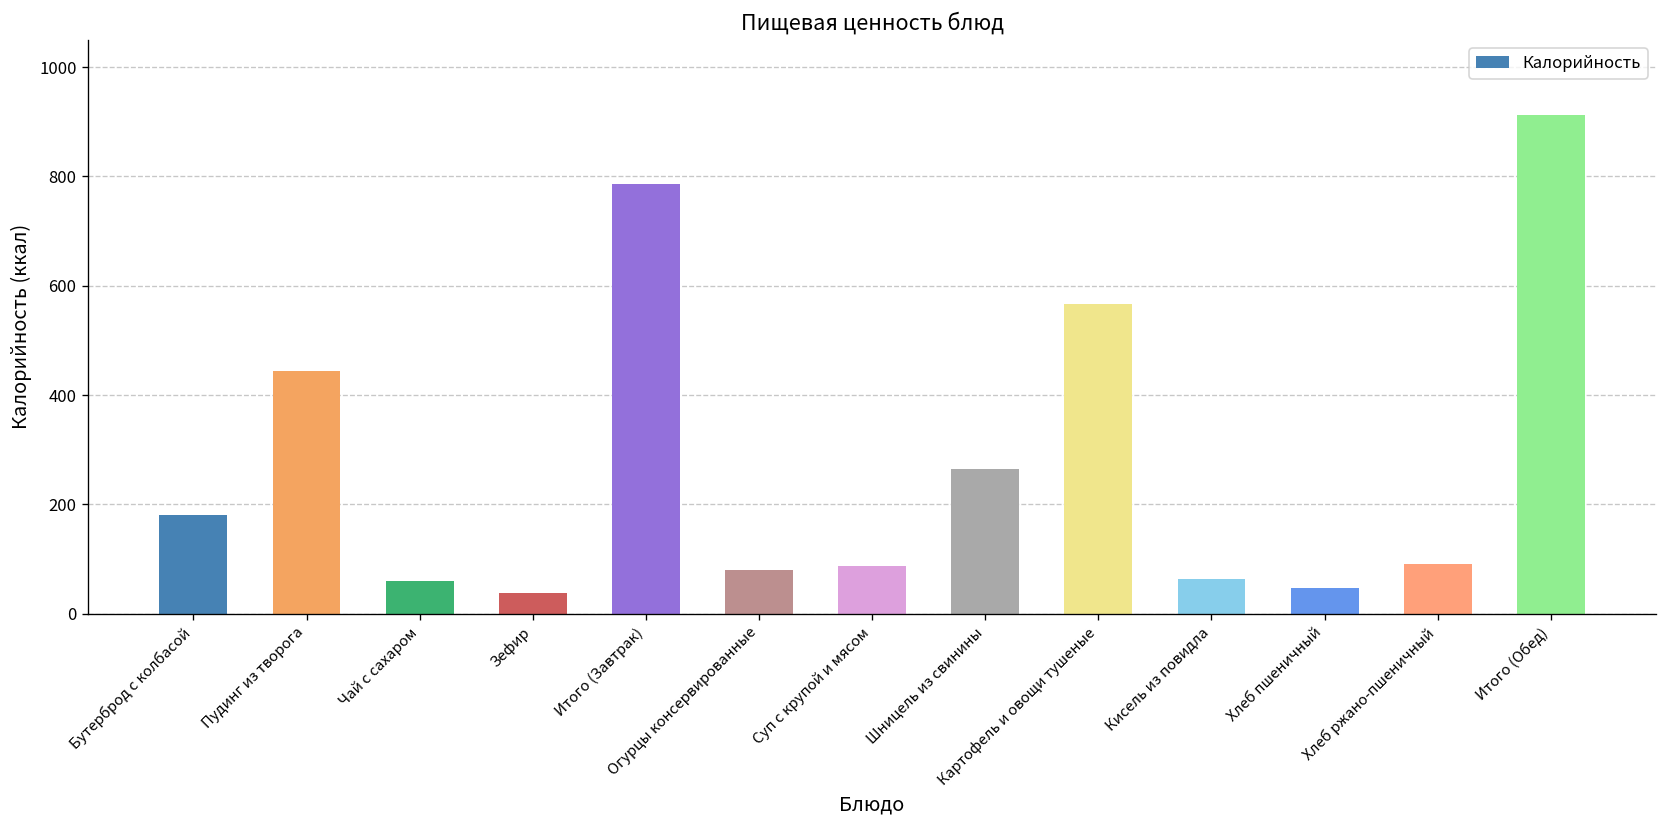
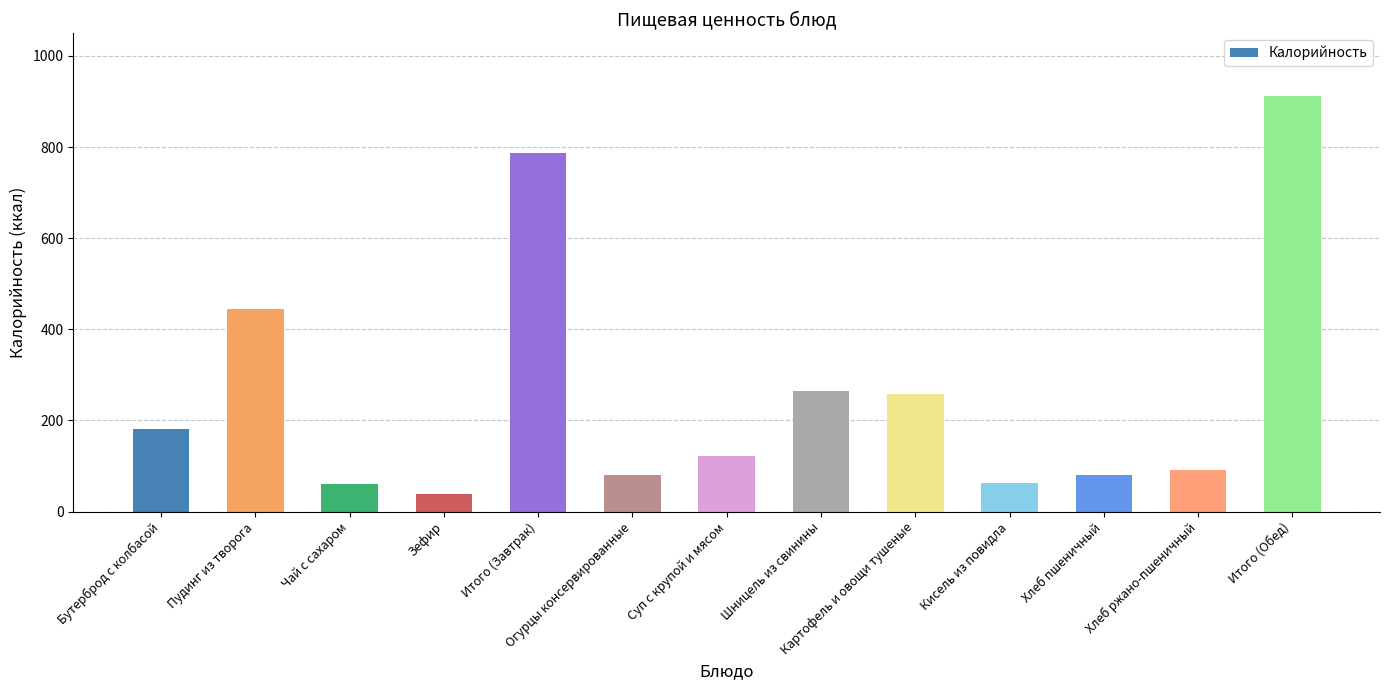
  {
    "Бутерброд с колбасой": 180,
    "Пудинг из творога": 440,
    "Чай с сахаром": 60,
    "Зефир": 40,
    "Итого (Завтрак)": 790,
    "Огурцы консервированные": 80,
-   "Суп с крупой и мясом": 90,
+   "Суп с крупой и мясом": 120,
    "Шницель из свинины": 270,
-   "Картофель и овощи тушеные": 570,
+   "Картофель и овощи тушеные": 260,
    "Кисель из повидла": 60,
-   "Хлеб пшеничный": 50,
+   "Хлеб пшеничный": 80,
    "Хлеб ржано-пшеничный": 90,
    "Итого (Обед)": 910
  }
